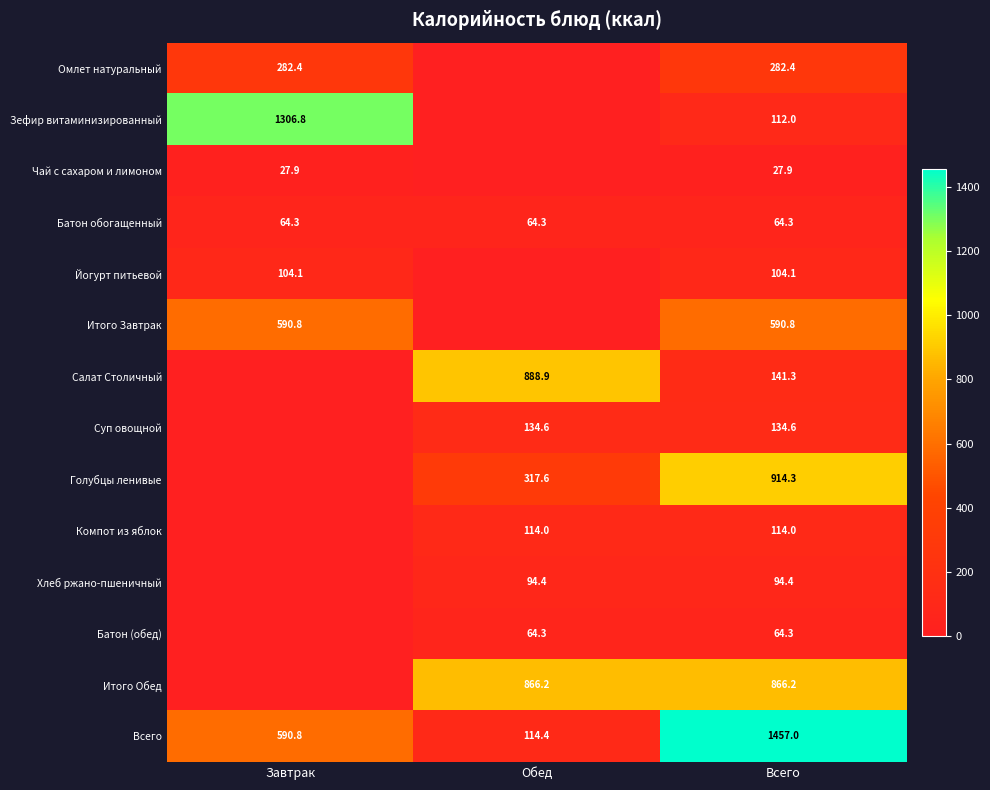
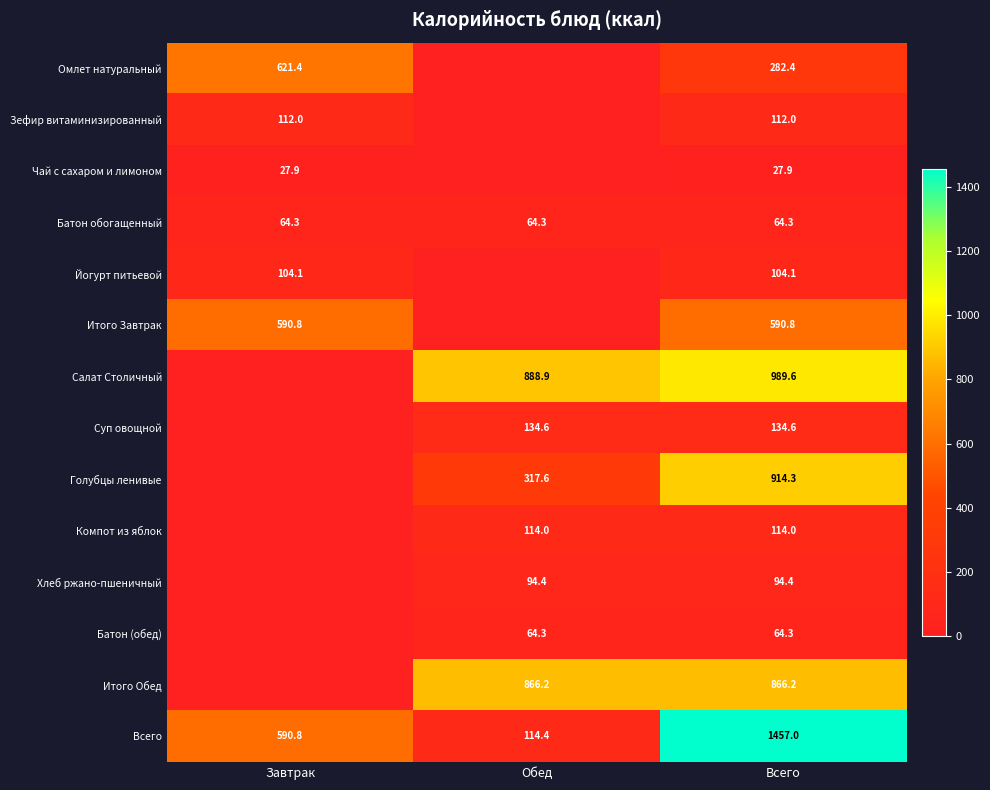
  {
    "Омлет натуральный": {
-     "Завтрак": 282.4,
+     "Завтрак": 621.4,
      "Всего": 282.4
    },
    "Зефир витаминизированный": {
-     "Завтрак": 1306.8,
+     "Завтрак": 112.0,
      "Всего": 112.0
    },
    "Чай с сахаром и лимоном": {
      "Завтрак": 27.9,
      "Всего": 27.9
    },
    "Батон обогащенный": {
      "Завтрак": 64.3,
      "Обед": 64.3,
      "Всего": 64.3
    },
    "Йогурт питьевой": {
      "Завтрак": 104.1,
      "Всего": 104.1
    },
    "Итого Завтрак": {
      "Завтрак": 590.8,
      "Всего": 590.8
    },
    "Салат Столичный": {
      "Обед": 888.9,
-     "Всего": 141.3
+     "Всего": 989.6
    },
    "Суп овощной": {
      "Обед": 134.6,
      "Всего": 134.6
    },
    "Голубцы ленивые": {
      "Обед": 317.6,
      "Всего": 914.3
    },
    "Компот из яблок": {
      "Обед": 114.0,
      "Всего": 114.0
    },
    "Хлеб ржано-пшеничный": {
      "Обед": 94.4,
      "Всего": 94.4
    },
    "Батон (обед)": {
      "Обед": 64.3,
      "Всего": 64.3
    },
    "Итого Обед": {
      "Обед": 866.2,
      "Всего": 866.2
    },
    "Всего": {
      "Завтрак": 590.8,
      "Обед": 114.4,
      "Всего": 1457.0
    }
  }
